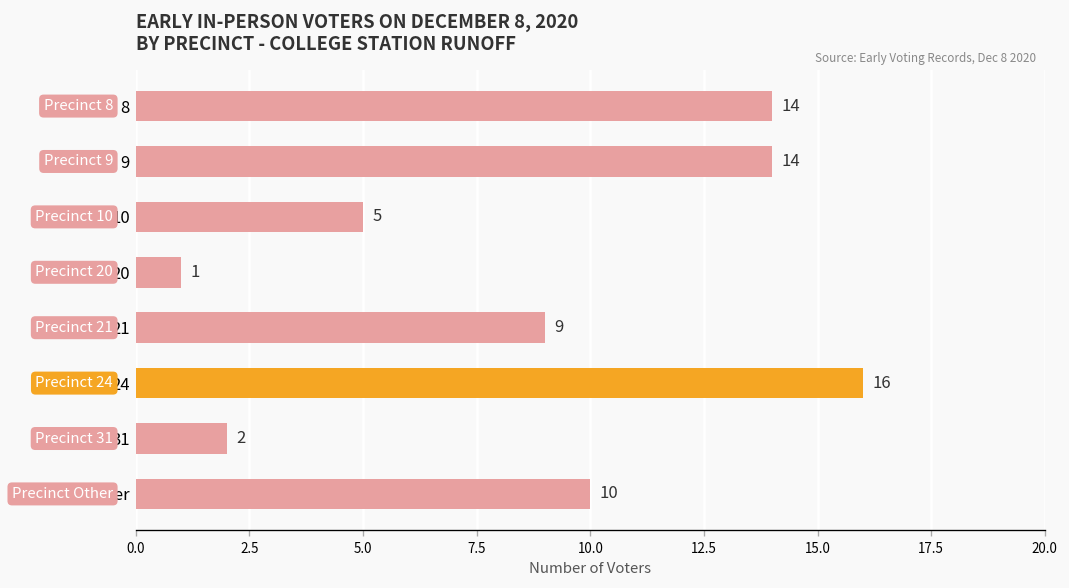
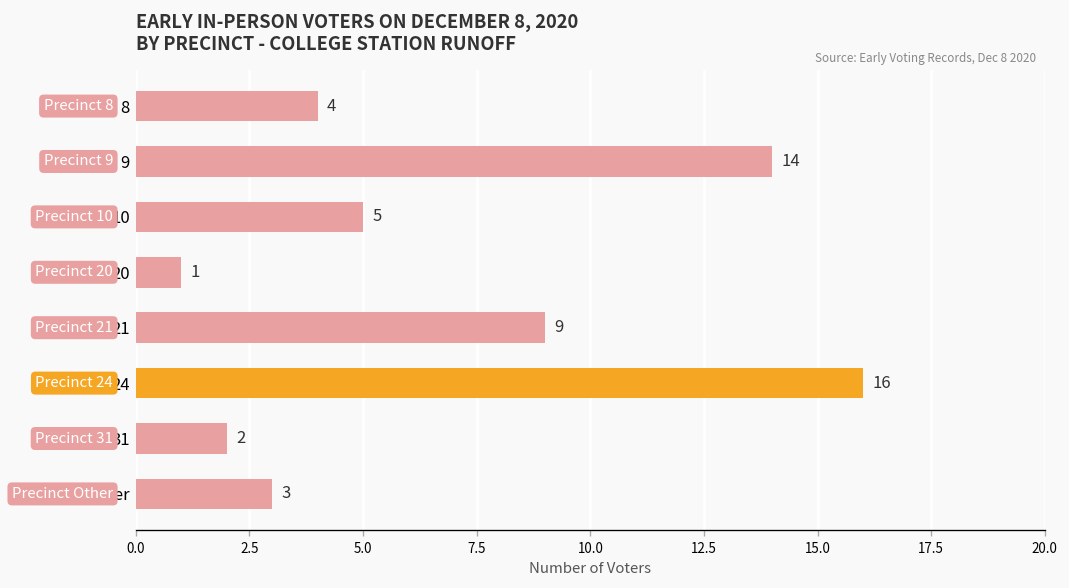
  {
-   "8": 14,
+   "8": 4,
    "9": 14,
    "10": 5,
    "20": 1,
    "21": 9,
    "24": 16,
    "31": 2,
-   "Other": 10
+   "Other": 3
  }
